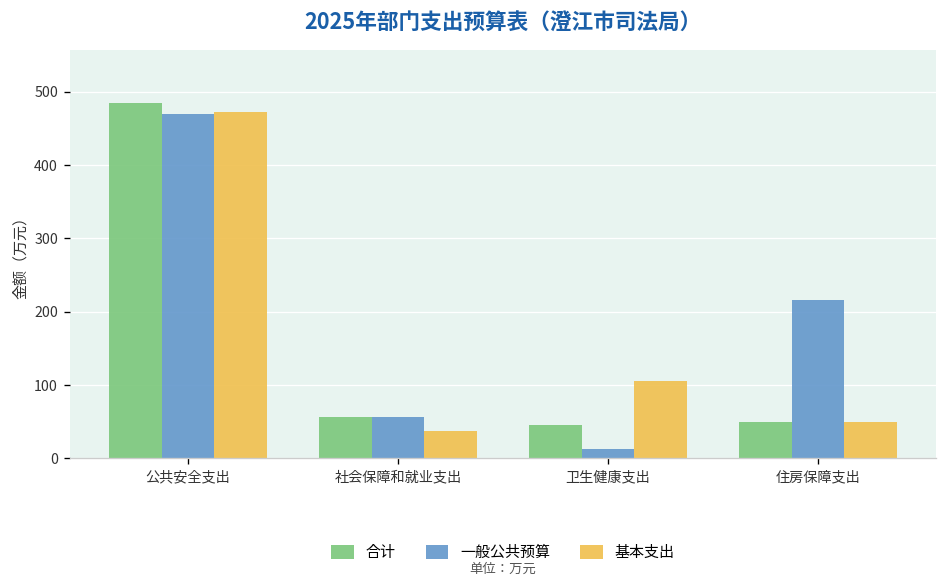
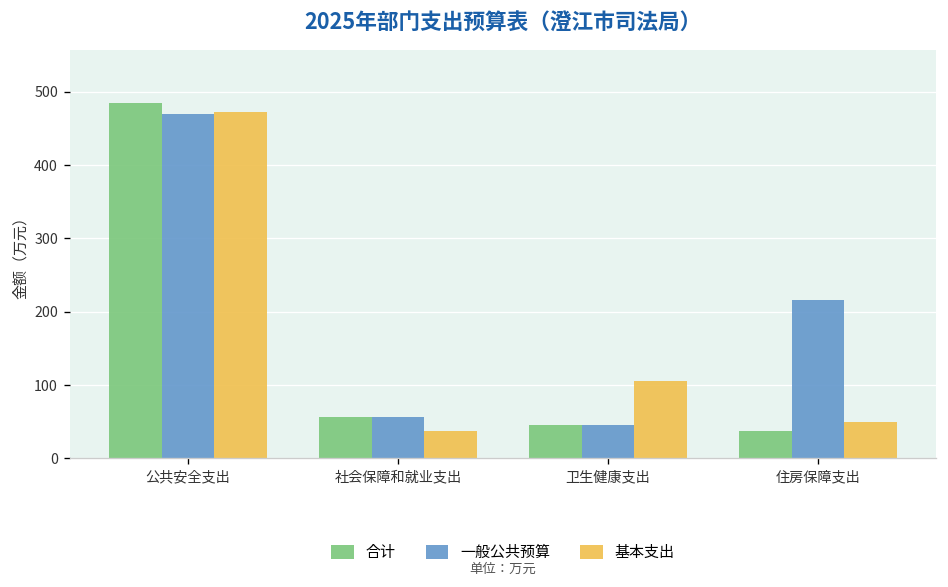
  {
    "合计": {
      "公共安全支出": 480,
      "社会保障和就业支出": 60,
      "卫生健康支出": 50,
-     "住房保障支出": 50
+     "住房保障支出": 40
    },
    "一般公共预算": {
      "公共安全支出": 470,
      "社会保障和就业支出": 60,
-     "卫生健康支出": 10,
+     "卫生健康支出": 50,
      "住房保障支出": 220
    },
    "基本支出": {
      "公共安全支出": 470,
      "社会保障和就业支出": 40,
      "卫生健康支出": 110,
      "住房保障支出": 50
    }
  }
